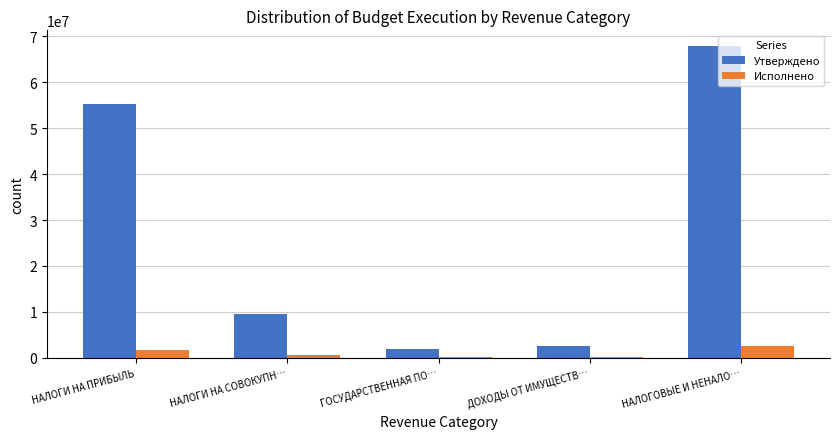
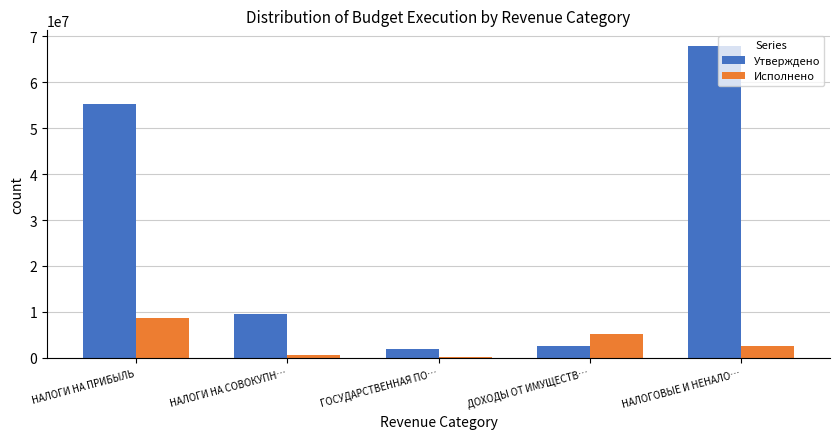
  {
    "Утверждено": {
      "НАЛОГИ НА ПРИБЫЛЬ": 55000000,
      "НАЛОГИ НА СОВОКУПН…": 10000000,
      "ГОСУДАРСТВЕННАЯ ПО…": 2000000,
      "ДОХОДЫ ОТ ИМУЩЕСТВ…": 2000000,
      "НАЛОГОВЫЕ И НЕНАЛО…": 68000000
    },
    "Исполнено": {
-     "НАЛОГИ НА ПРИБЫЛЬ": 2000000,
-     "ДОХОДЫ ОТ ИМУЩЕСТВ…": 0,
+     "НАЛОГИ НА ПРИБЫЛЬ": 9000000,
+     "ДОХОДЫ ОТ ИМУЩЕСТВ…": 5000000,
      "НАЛОГОВЫЕ И НЕНАЛО…": 3000000
    }
  }
